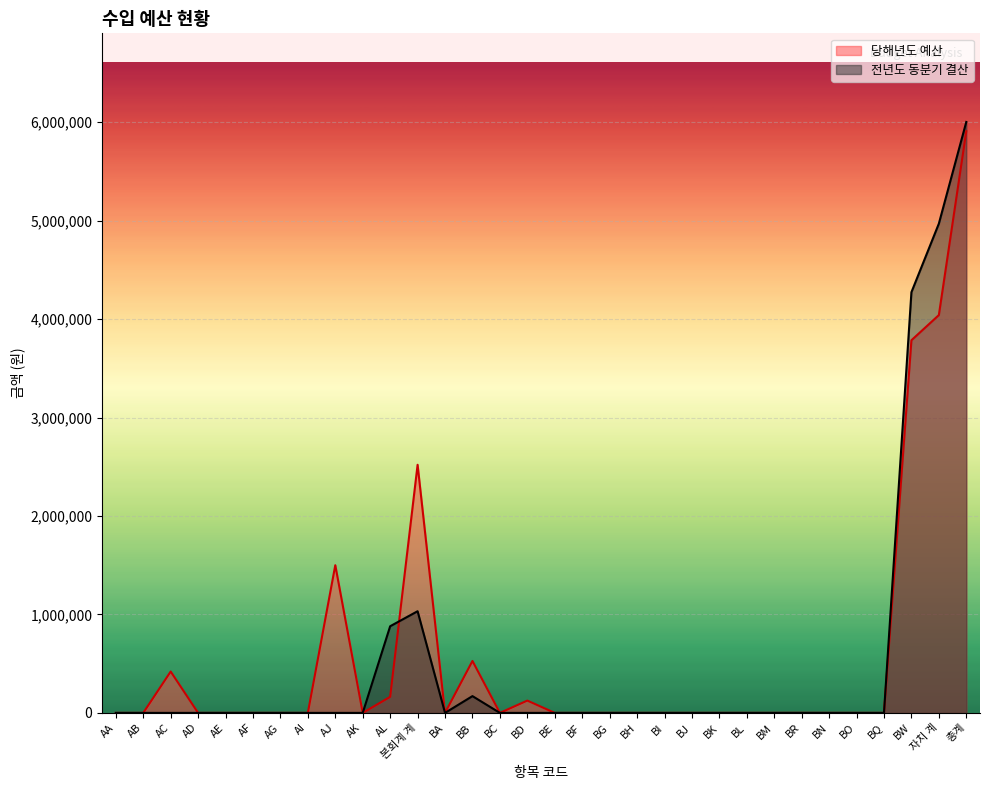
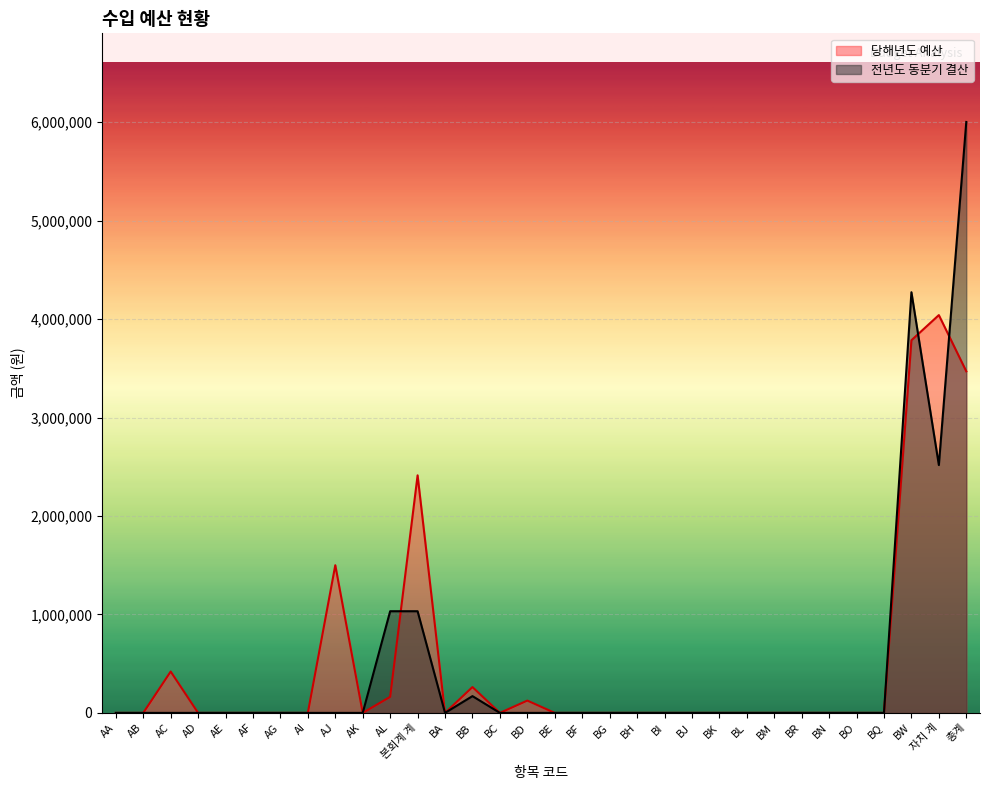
  {
    "당해년도 예산": {
      "AC": "400,000",
      "AJ": "1,500,000",
      "AL": "200,000",
-     "본회계 계": "2,500,000",
-     "BB": "500,000",
+     "본회계 계": "2,400,000",
+     "BB": "300,000",
      "BD": "100,000",
      "BW": "3,800,000",
      "자치 계": "4,000,000",
-     "총계": "5,900,000"
+     "총계": "3,500,000"
    },
    "전년도 동분기 결산": {
      "AC": "0",
      "AJ": "0",
-     "AL": "900,000",
+     "AL": "1,000,000",
      "본회계 계": "1,000,000",
      "BB": "200,000",
      "BD": "0",
      "BW": "4,300,000",
-     "자치 계": "5,000,000",
+     "자치 계": "2,500,000",
      "총계": "6,000,000"
    }
  }
